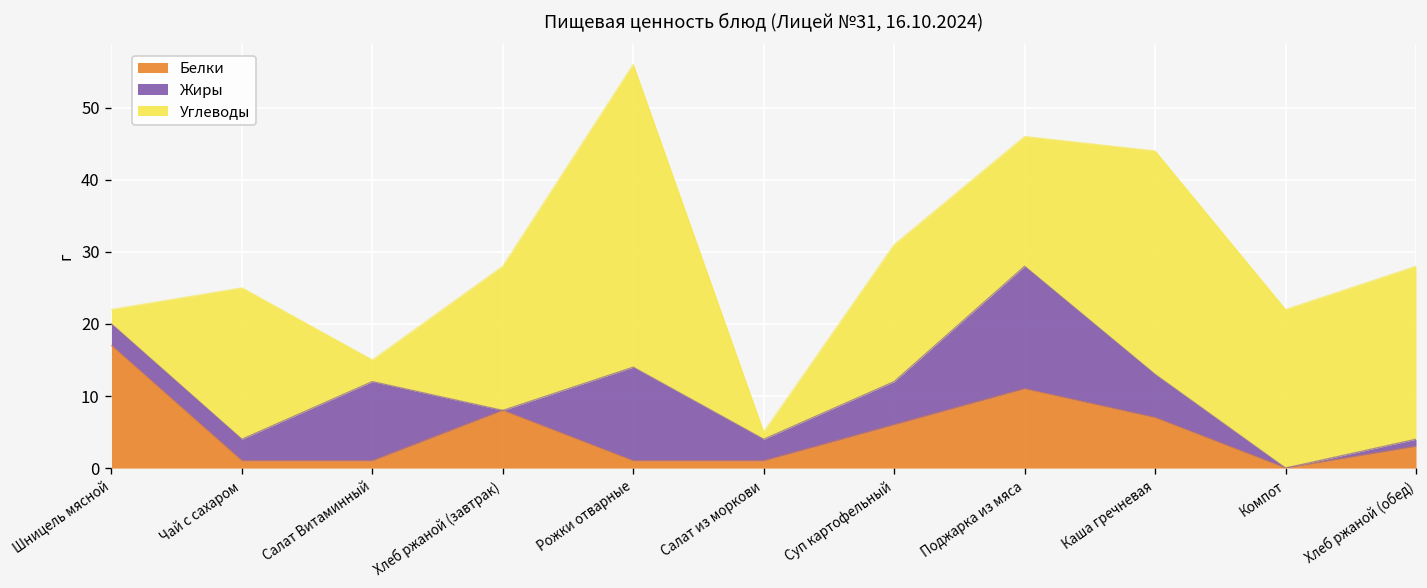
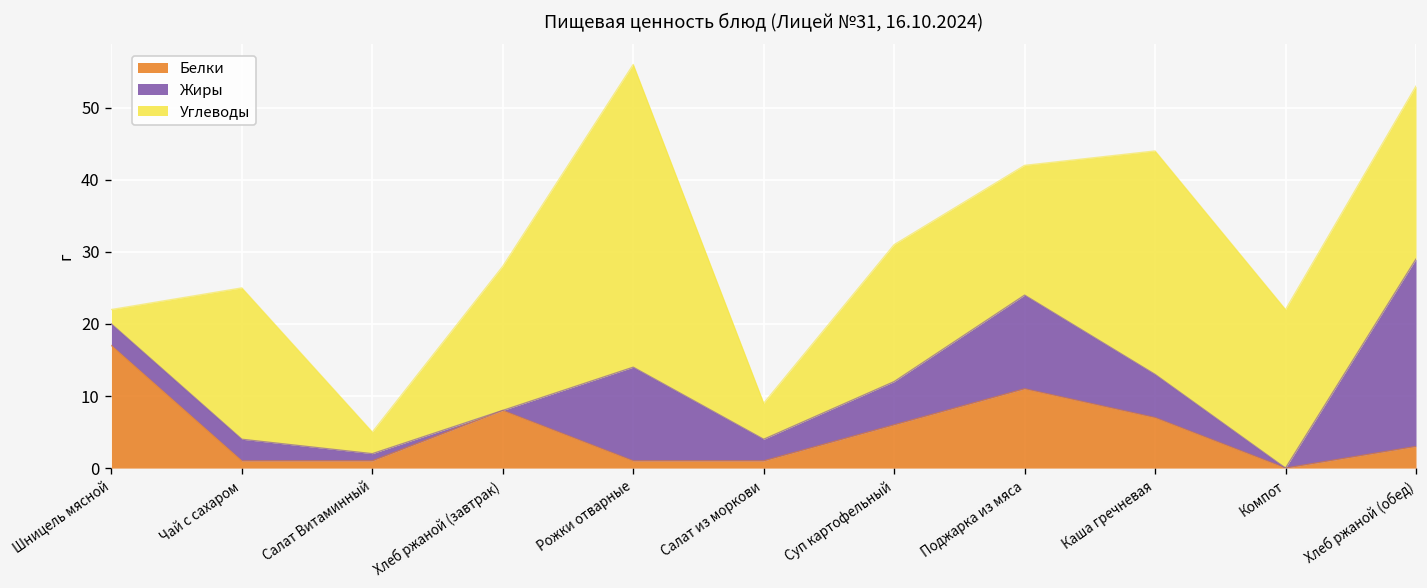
  {
    "Белки": {
      "Шницель мясной": 17,
      "Чай с сахаром": 1,
      "Салат Витаминный": 1,
      "Рожки отварные": 1,
      "Салат из моркови": 1,
      "Суп картофельный": 6,
      "Поджарка из мяса": 11,
      "Каша гречневая": 7,
      "Хлеб ржаной (обед)": 3
    },
    "Жиры": {
      "Шницель мясной": 3,
      "Чай с сахаром": 3,
-     "Салат Витаминный": 11,
+     "Салат Витаминный": 1,
      "Рожки отварные": 13,
      "Салат из моркови": 3,
      "Суп картофельный": 6,
-     "Поджарка из мяса": 17,
+     "Поджарка из мяса": 13,
      "Каша гречневая": 6,
-     "Хлеб ржаной (обед)": 1
+     "Хлеб ржаной (обед)": 26
    },
    "Углеводы": {
      "Шницель мясной": 2,
      "Чай с сахаром": 21,
      "Салат Витаминный": 3,
      "Хлеб ржаной (завтрак)": 20,
      "Рожки отварные": 42,
-     "Салат из моркови": 1,
+     "Салат из моркови": 5,
      "Суп картофельный": 19,
      "Поджарка из мяса": 18,
      "Каша гречневая": 31,
      "Компот": 22,
      "Хлеб ржаной (обед)": 24
    }
  }
